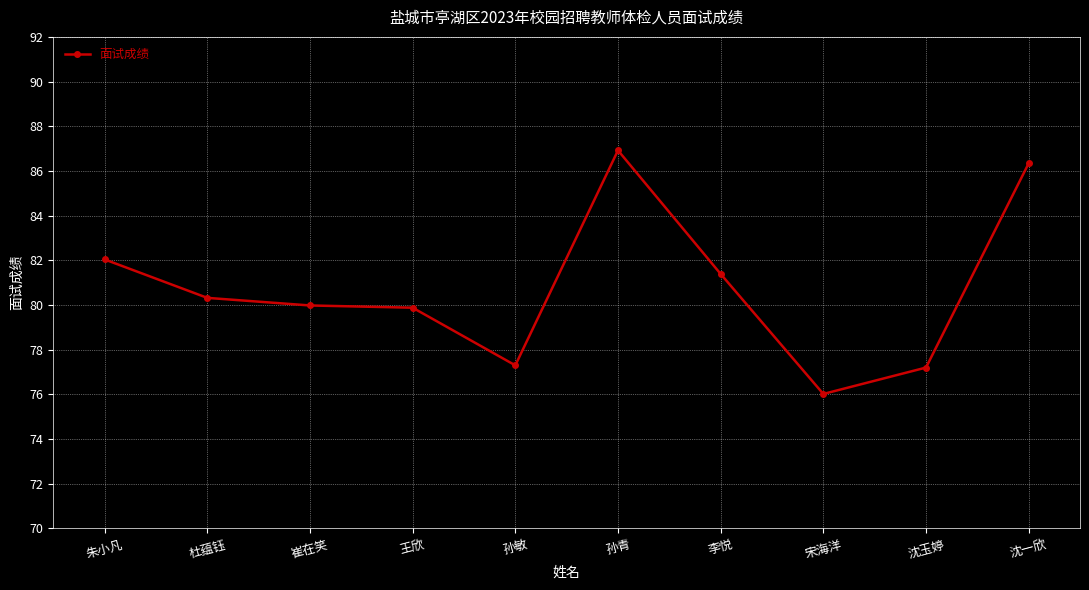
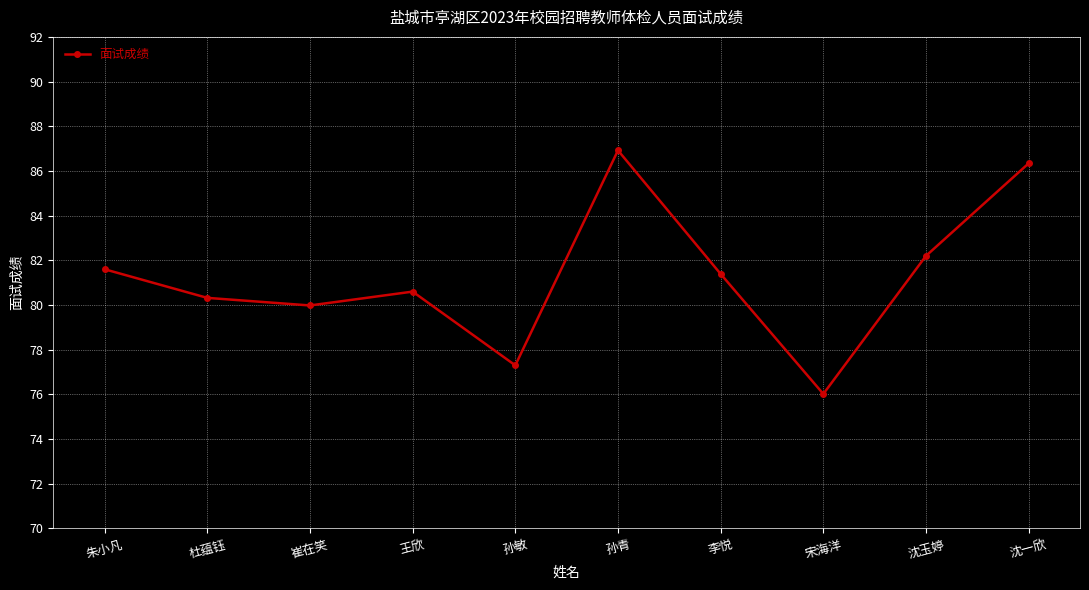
  {
-   "朱小凡": 82.0,
+   "朱小凡": 81.6,
    "杜蕴钰": 80.3,
    "崔在笑": 80.0,
-   "王欣": 79.9,
+   "王欣": 80.6,
    "孙敏": 77.3,
    "孙青": 86.9,
    "李悦": 81.4,
    "宋海洋": 76.0,
-   "沈玉婷": 77.2,
+   "沈玉婷": 82.2,
    "沈一欣": 86.3
  }
